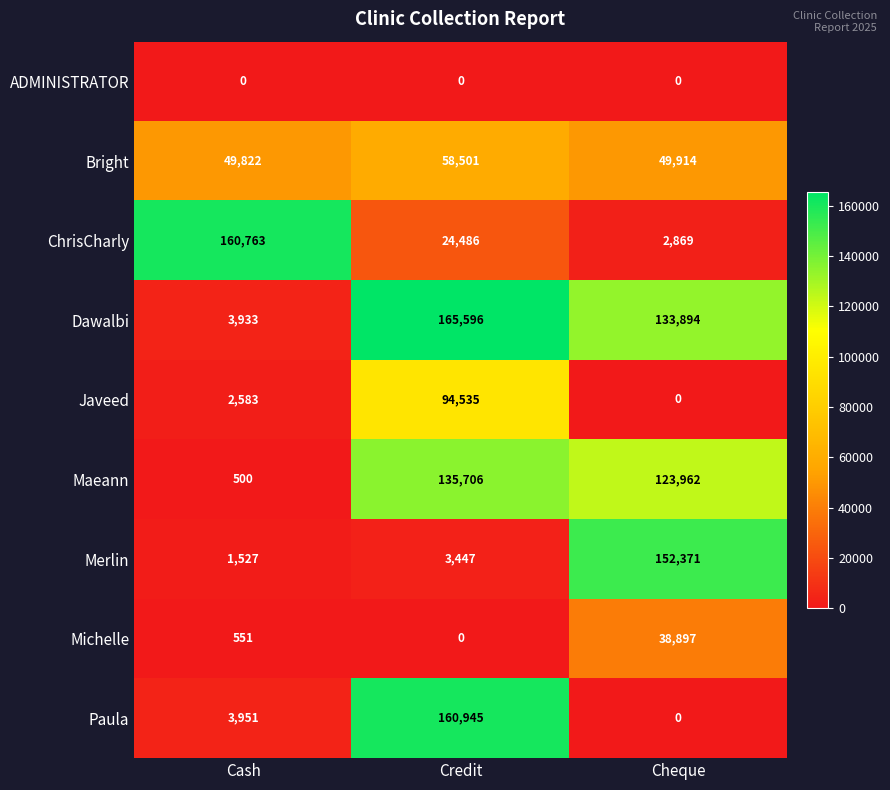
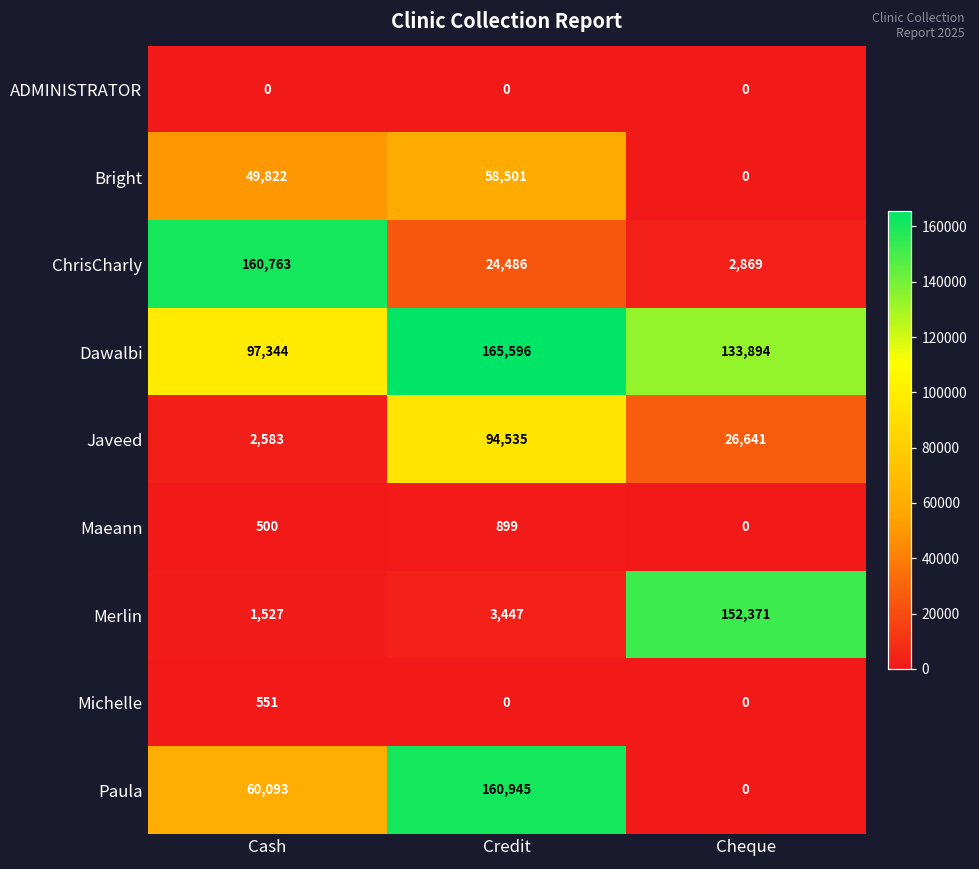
  {
    "ADMINISTRATOR": {
      "Cash": "0",
      "Credit": "0",
      "Cheque": "0"
    },
    "Bright": {
      "Cash": "49,822",
      "Credit": "58,501",
-     "Cheque": "49,914"
+     "Cheque": "0"
    },
    "ChrisCharly": {
      "Cash": "160,763",
      "Credit": "24,486",
      "Cheque": "2,869"
    },
    "Dawalbi": {
-     "Cash": "3,933",
+     "Cash": "97,344",
      "Credit": "165,596",
      "Cheque": "133,894"
    },
    "Javeed": {
      "Cash": "2,583",
      "Credit": "94,535",
-     "Cheque": "0"
+     "Cheque": "26,641"
    },
    "Maeann": {
      "Cash": "500",
-     "Credit": "135,706",
-     "Cheque": "123,962"
+     "Credit": "899",
+     "Cheque": "0"
    },
    "Merlin": {
      "Cash": "1,527",
      "Credit": "3,447",
      "Cheque": "152,371"
    },
    "Michelle": {
      "Cash": "551",
      "Credit": "0",
-     "Cheque": "38,897"
+     "Cheque": "0"
    },
    "Paula": {
-     "Cash": "3,951",
+     "Cash": "60,093",
      "Credit": "160,945",
      "Cheque": "0"
    }
  }
